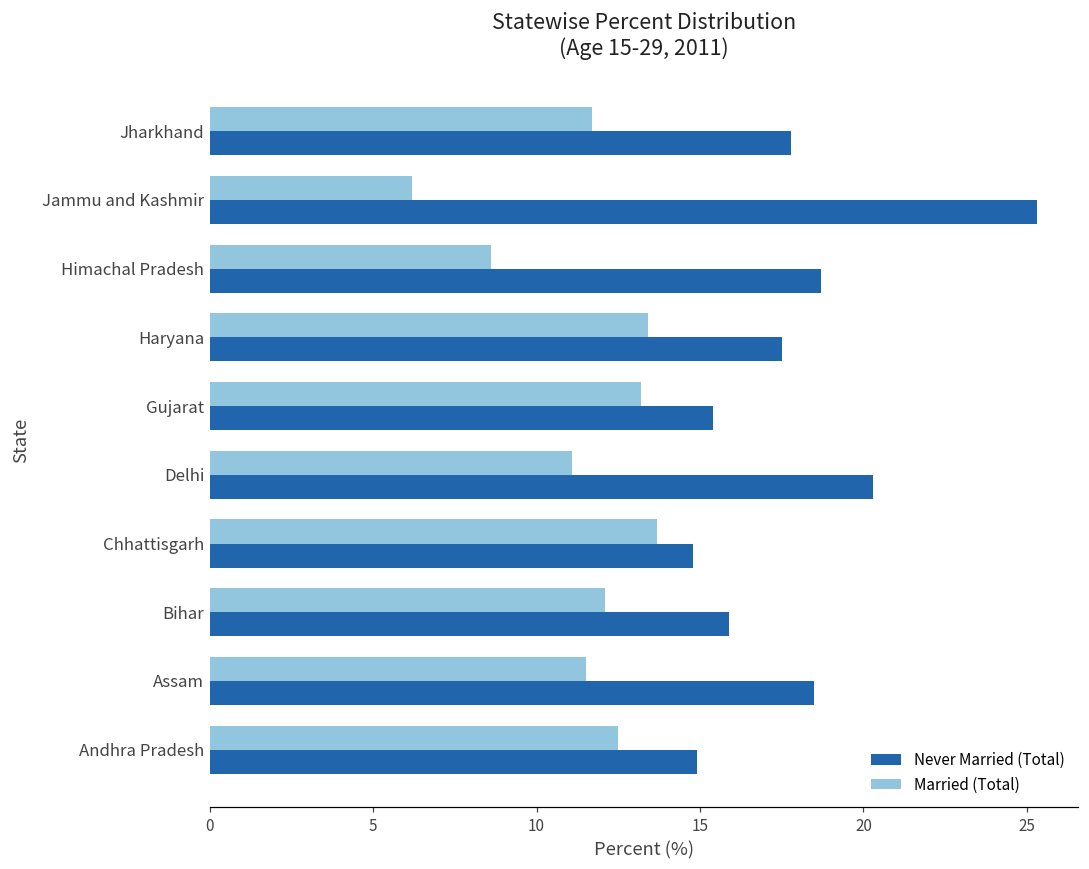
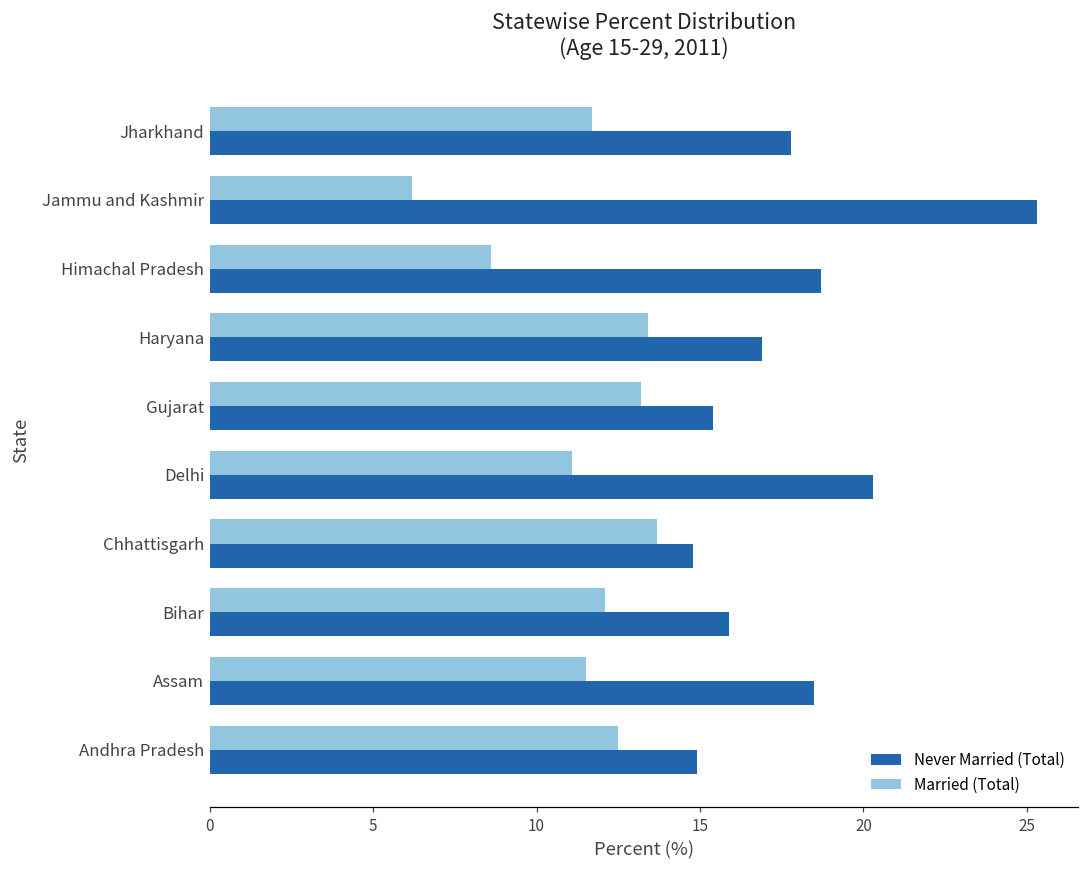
  {
    "Never Married (Total)": {
      "Jharkhand": 17.8,
      "Jammu and Kashmir": 25.3,
      "Himachal Pradesh": 18.7,
-     "Haryana": 17.5,
+     "Haryana": 16.9,
      "Gujarat": 15.4,
      "Delhi": 20.3,
      "Chhattisgarh": 14.8,
      "Bihar": 15.9,
      "Assam": 18.5,
      "Andhra Pradesh": 14.9
    },
    "Married (Total)": {
      "Jharkhand": 11.7,
      "Jammu and Kashmir": 6.2,
      "Himachal Pradesh": 8.6,
      "Haryana": 13.4,
      "Gujarat": 13.2,
      "Delhi": 11.1,
      "Chhattisgarh": 13.7,
      "Bihar": 12.1,
      "Assam": 11.5,
      "Andhra Pradesh": 12.5
    }
  }
